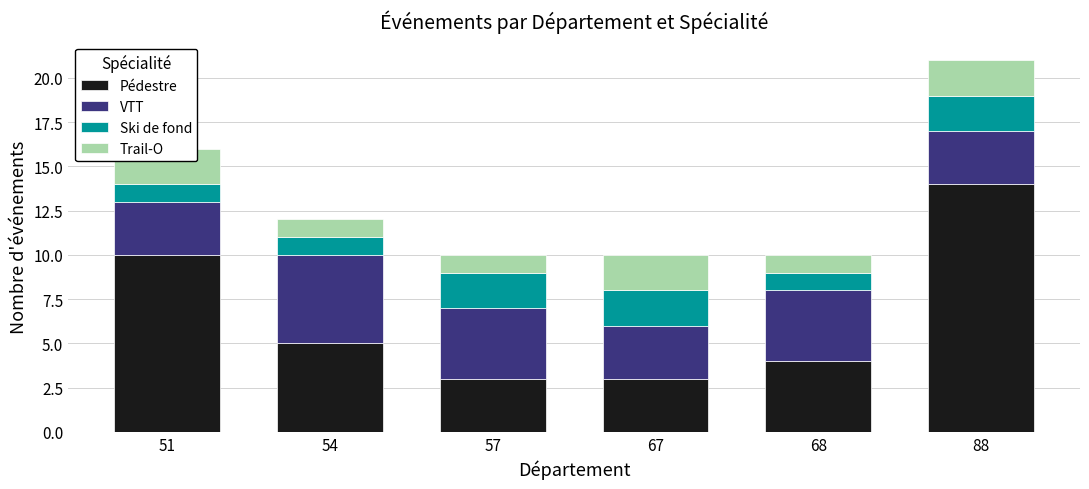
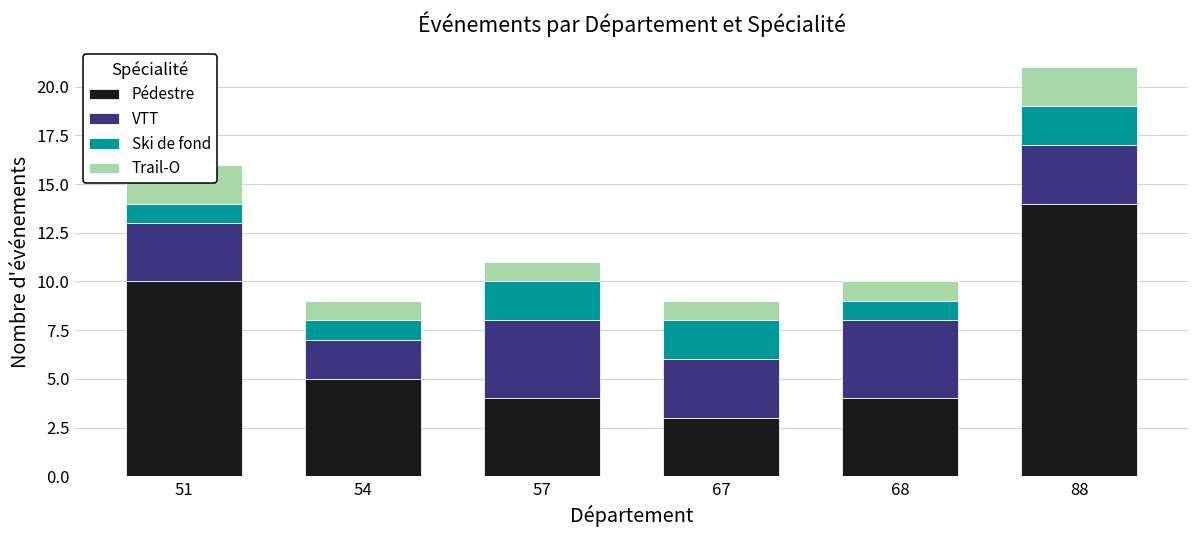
  {
    "Pédestre": {
      "51": 10,
      "54": 5,
-     "57": 3,
+     "57": 4,
      "67": 3,
      "68": 4,
      "88": 14
    },
    "VTT": {
      "51": 3,
-     "54": 5,
+     "54": 2,
      "57": 4,
      "67": 3,
      "68": 4,
      "88": 3
    },
    "Ski de fond": {
      "51": 1,
      "54": 1,
      "57": 2,
      "67": 2,
      "68": 1,
      "88": 2
    },
    "Trail-O": {
      "54": 1,
      "57": 1,
-     "67": 2,
+     "67": 1,
      "68": 1,
      "88": 2
    }
  }
